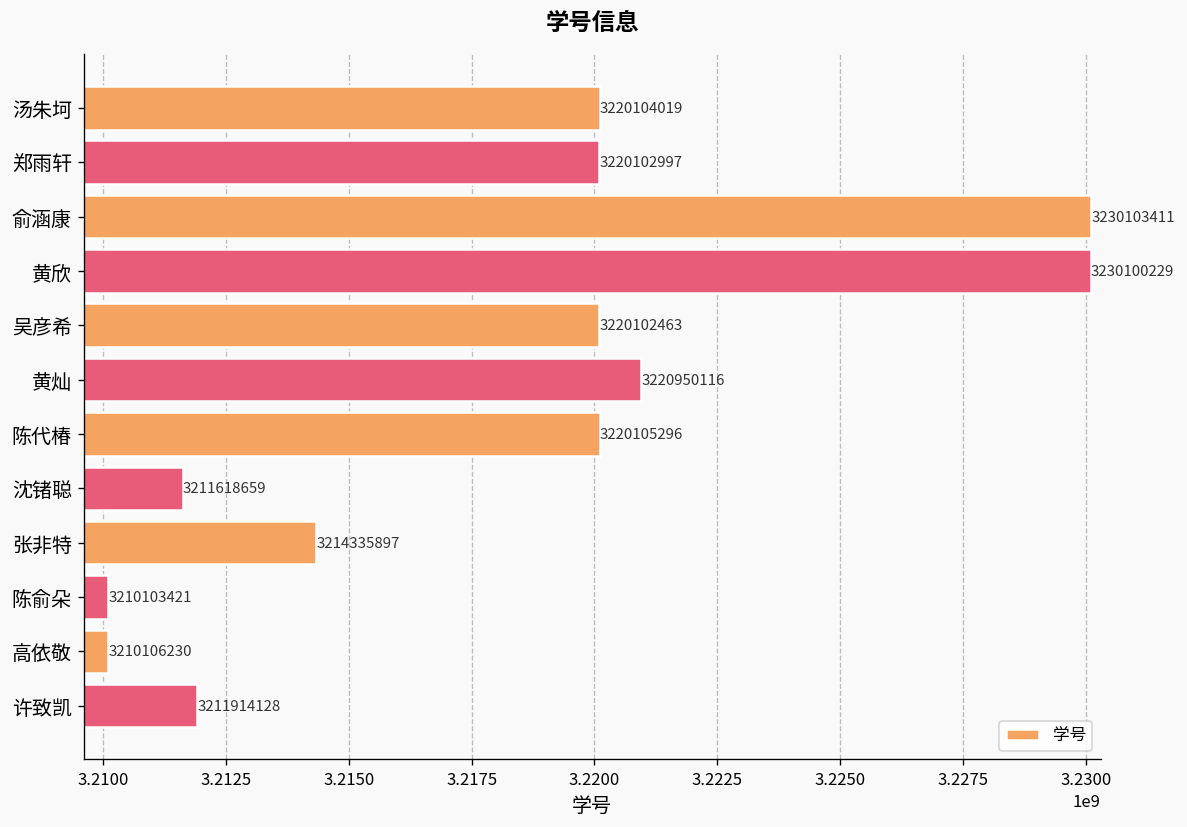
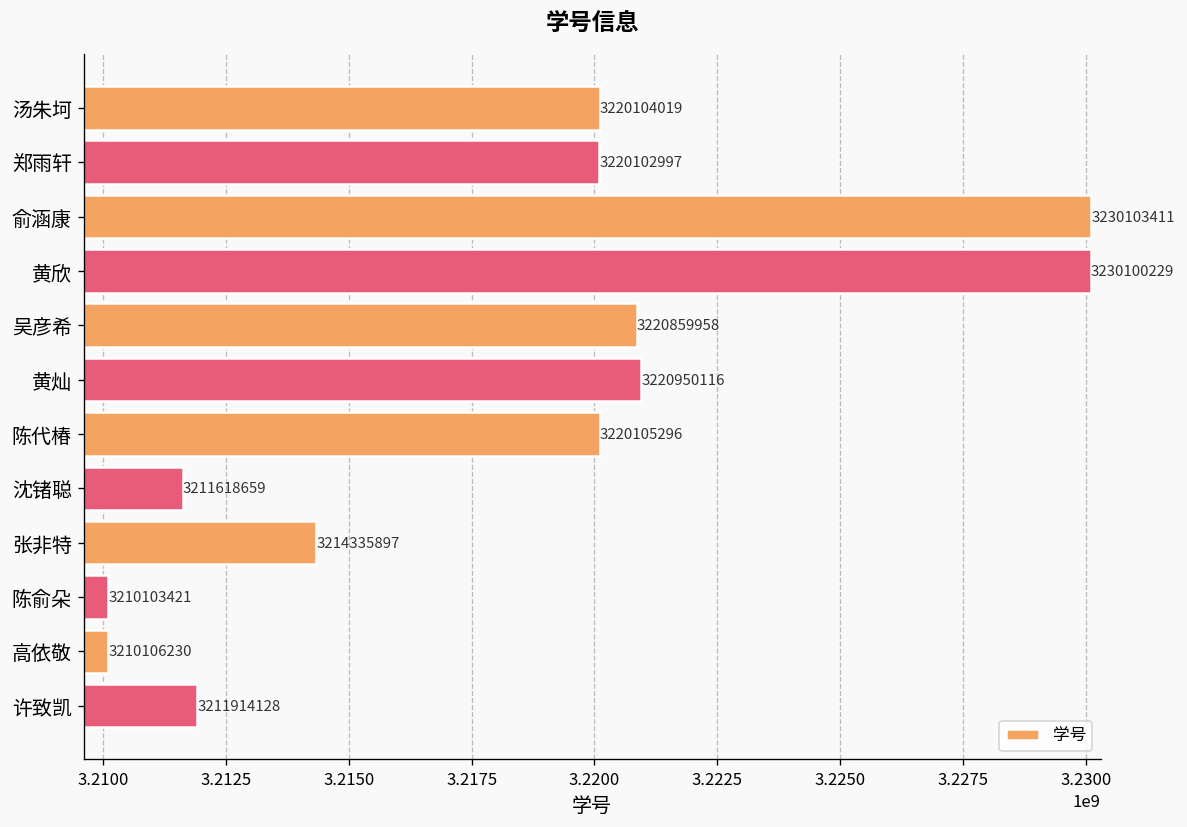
  {
    "汤朱坷": 3220104019,
    "郑雨轩": 3220102997,
    "俞涵康": 3230103411,
    "黄欣": 3230100229,
-   "吴彦希": 3220102463,
+   "吴彦希": 3220859958,
    "黄灿": 3220950116,
    "陈代椿": 3220105296,
    "沈锗聪": 3211618659,
    "张非特": 3214335897,
    "陈俞朵": 3210103421,
    "高依敬": 3210106230,
    "许致凯": 3211914128
  }
